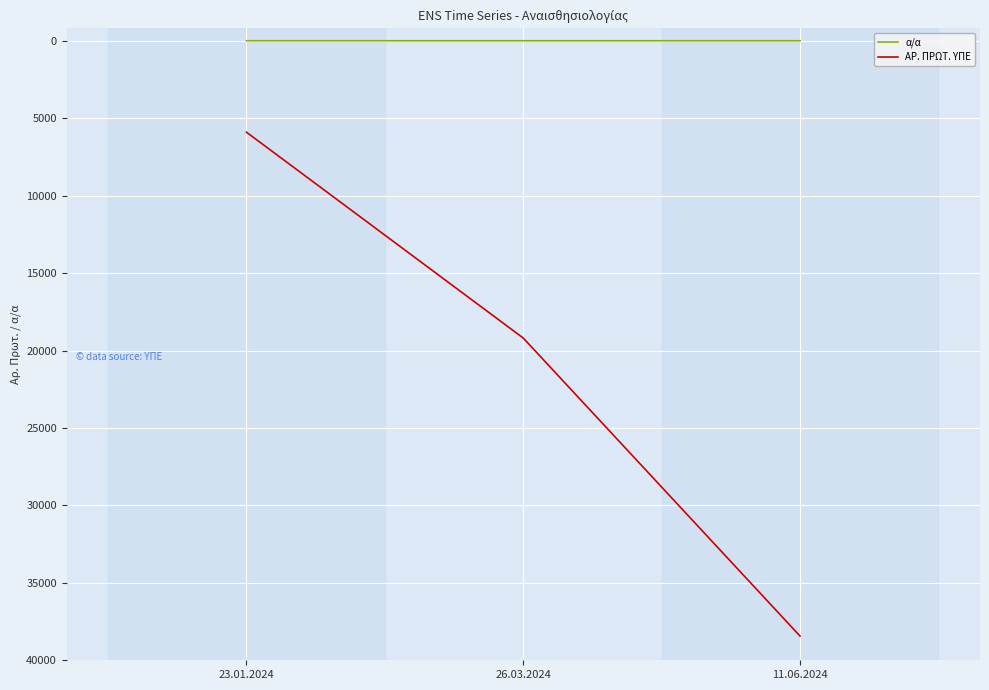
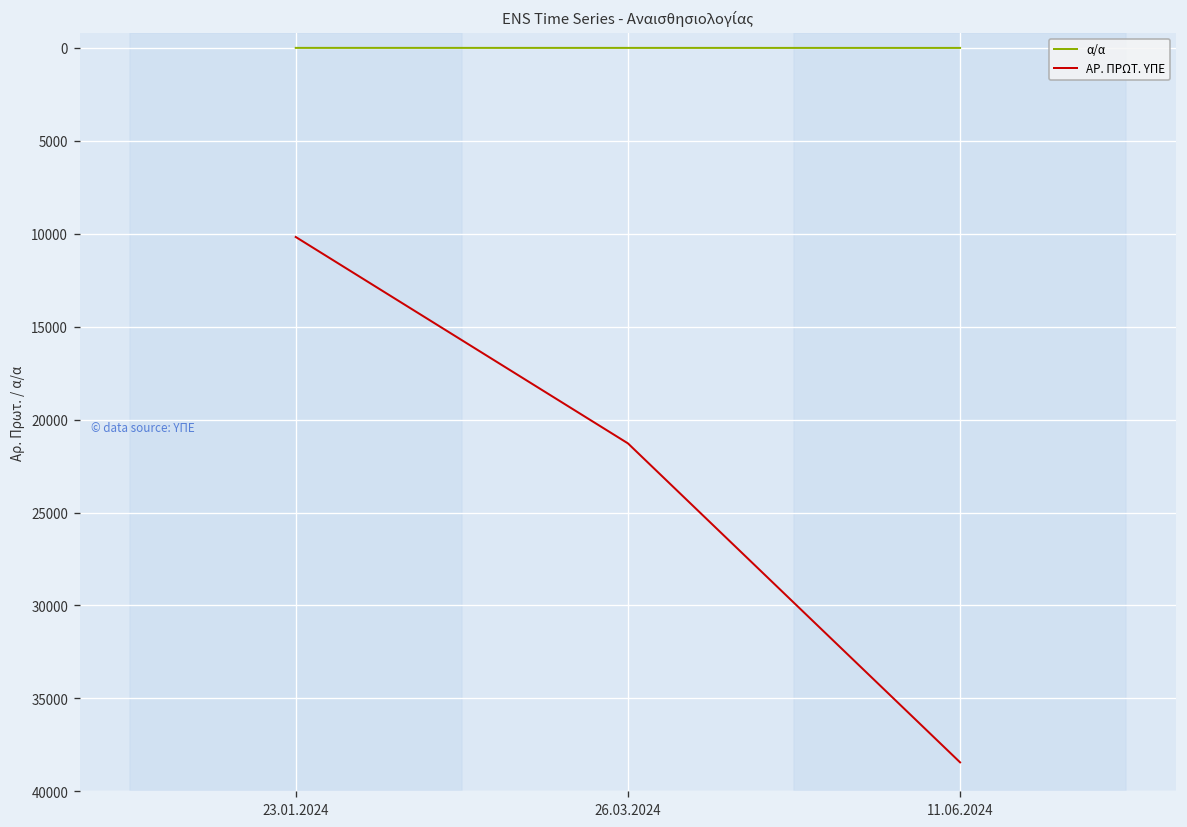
  {
    "α/α": {
      "23.01.2024": 0,
      "26.03.2024": 0,
      "11.06.2024": 0
    },
    "ΑΡ. ΠΡΩΤ. ΥΠΕ": {
-     "23.01.2024": 5900,
-     "26.03.2024": 19200,
+     "23.01.2024": 10200,
+     "26.03.2024": 21300,
      "11.06.2024": 38400
    }
  }
